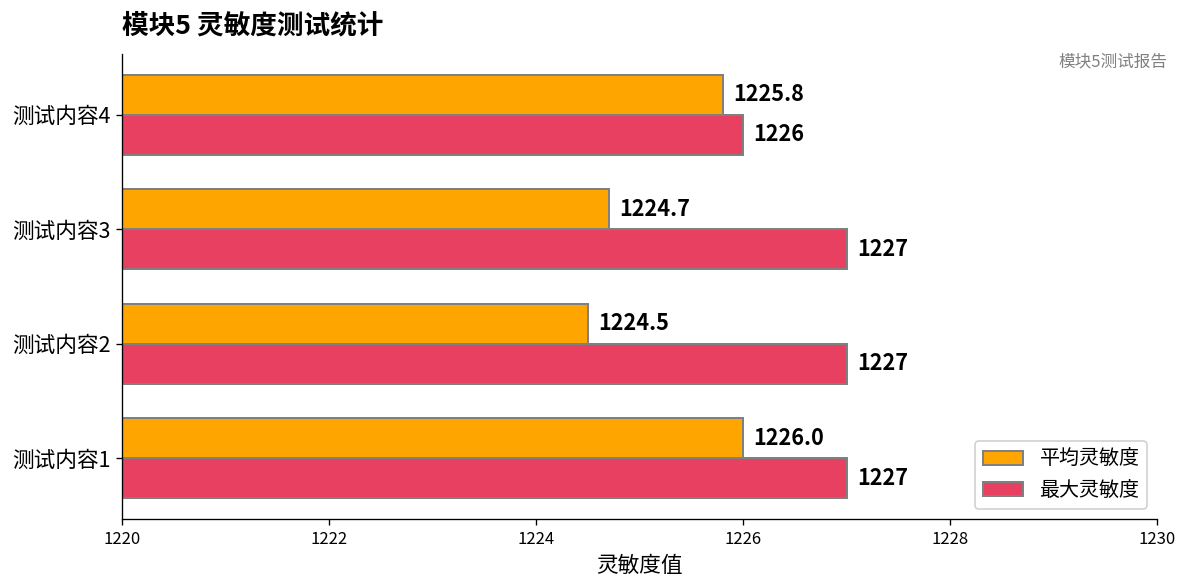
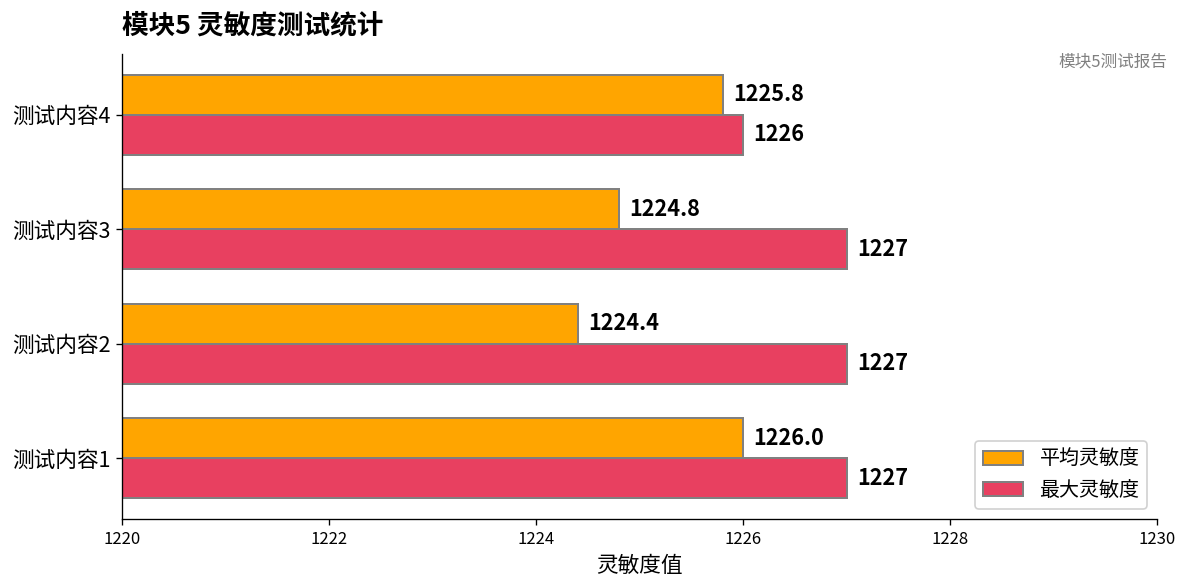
  {
    "平均灵敏度": {
      "测试内容4": 1225.8,
-     "测试内容3": 1224.7,
-     "测试内容2": 1224.5,
+     "测试内容3": 1224.8,
+     "测试内容2": 1224.4,
      "测试内容1": 1226.0
    },
    "最大灵敏度": {
      "测试内容4": 1226,
      "测试内容3": 1227,
      "测试内容2": 1227,
      "测试内容1": 1227
    }
  }
